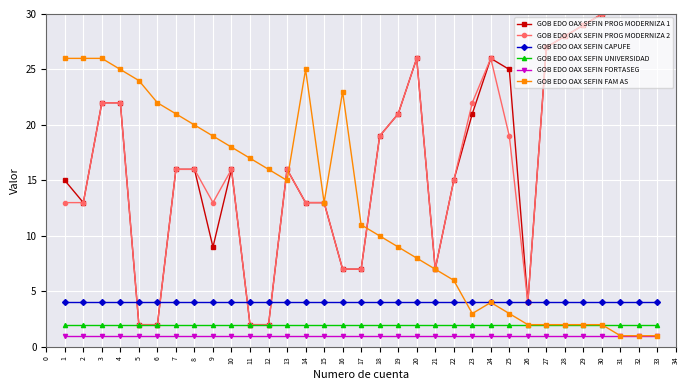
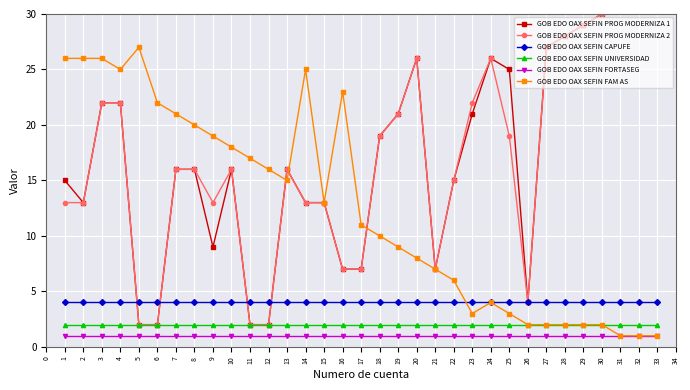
  {
    "GOB EDO OAX SEFIN PROG MODERNIZA 1": {
      "1": 15,
      "9": 9,
      "23": 21,
      "25": 25
    },
    "GOB EDO OAX SEFIN PROG MODERNIZA 2": {
      "1": 13,
      "9": 13,
      "23": 22,
      "25": 19
    },
    "GOB EDO OAX SEFIN CAPUFE": {
      "1": 4,
      "2": 4,
      "3": 4,
      "4": 4,
      "5": 4,
      "6": 4,
      "7": 4,
      "8": 4,
      "9": 4,
      "10": 4,
      "11": 4,
      "12": 4,
      "13": 4,
      "14": 4,
      "15": 4,
      "16": 4,
      "17": 4,
      "18": 4,
      "19": 4,
      "20": 4,
      "21": 4,
      "22": 4,
      "23": 4,
      "25": 4,
      "27": 4,
      "28": 4,
      "29": 4,
      "30": 4,
      "31": 4,
      "32": 4,
      "33": 4
    },
    "GOB EDO OAX SEFIN UNIVERSIDAD": {
      "1": 2,
      "2": 2,
      "3": 2,
      "4": 2,
      "7": 2,
      "8": 2,
      "9": 2,
      "10": 2,
      "13": 2,
      "14": 2,
      "15": 2,
      "16": 2,
      "17": 2,
      "18": 2,
      "19": 2,
      "20": 2,
      "21": 2,
      "22": 2,
      "23": 2,
      "24": 2,
      "25": 2,
      "31": 2,
      "32": 2,
      "33": 2
    },
    "GOB EDO OAX SEFIN FORTASEG": {
      "1": 1,
      "2": 1,
      "3": 1,
      "4": 1,
      "5": 1,
      "6": 1,
      "7": 1,
      "8": 1,
      "9": 1,
      "10": 1,
      "11": 1,
      "12": 1,
      "13": 1,
      "14": 1,
      "15": 1,
      "16": 1,
      "17": 1,
      "18": 1,
      "19": 1,
      "20": 1,
      "21": 1,
      "22": 1,
      "23": 1,
      "24": 1,
      "25": 1,
      "26": 1,
      "27": 1,
      "28": 1,
      "29": 1,
      "30": 1
    },
    "GOB EDO OAX SEFIN FAM AS": {
      "1": 26,
      "2": 26,
      "3": 26,
      "4": 25,
-     "5": 24,
+     "5": 27,
      "6": 22,
      "7": 21,
      "8": 20,
      "9": 19,
      "10": 18,
      "11": 17,
      "12": 16,
      "13": 15,
      "14": 25,
      "16": 23,
      "17": 11,
      "18": 10,
      "19": 9,
      "20": 8,
      "22": 6,
      "23": 3,
      "25": 3
    }
  }
